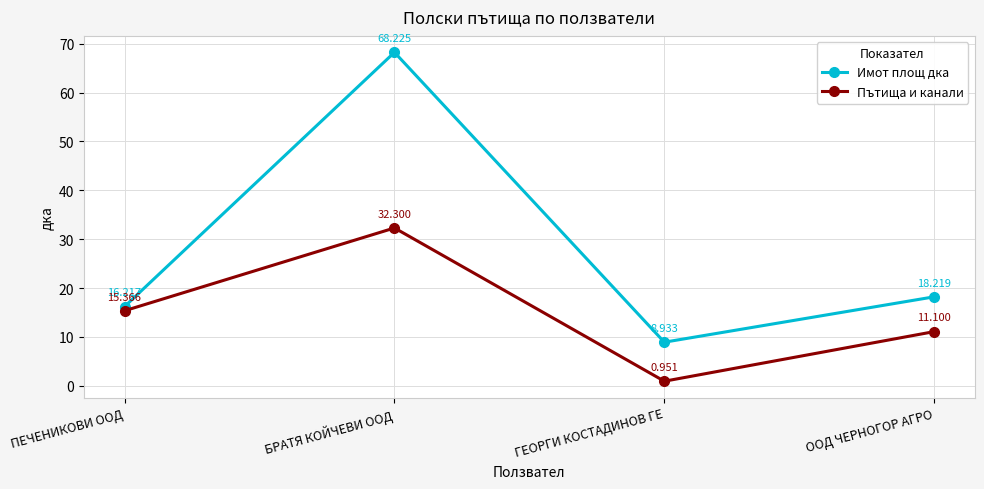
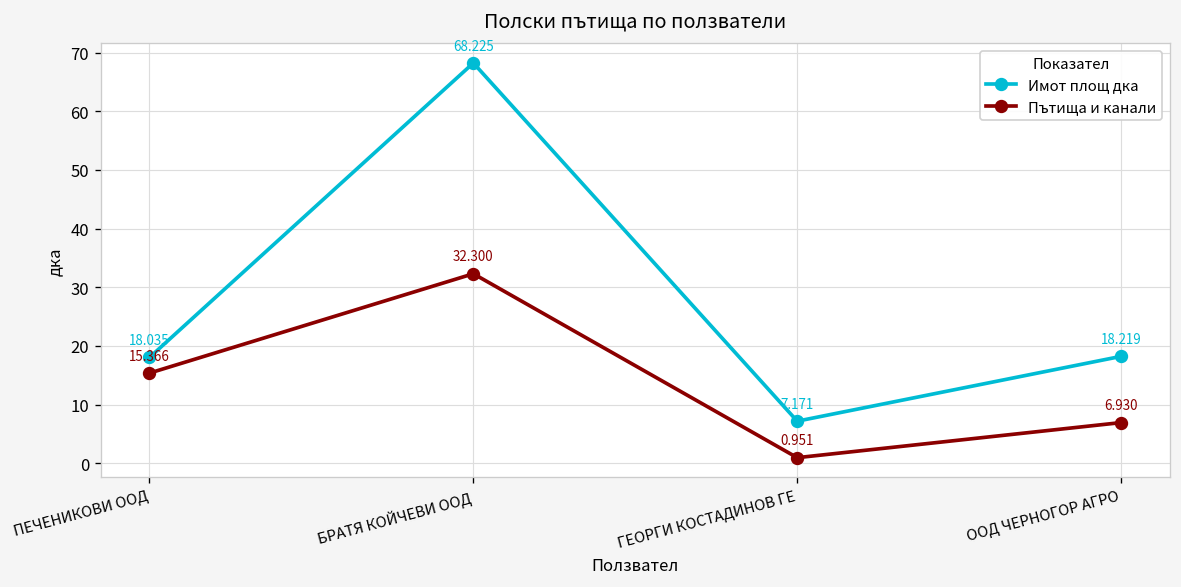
  {
    "Имот площ дка": {
-     "ПЕЧЕНИКОВИ ООД": 16.217,
+     "ПЕЧЕНИКОВИ ООД": 18.035,
      "БРАТЯ КОЙЧЕВИ ООД": 68.225,
-     "ГЕОРГИ КОСТАДИНОВ ГЕ": 8.933,
+     "ГЕОРГИ КОСТАДИНОВ ГЕ": 7.171,
      "ООД ЧЕРНОГОР АГРО": 18.219
    },
    "Пътища и канали": {
      "БРАТЯ КОЙЧЕВИ ООД": 32.300,
      "ГЕОРГИ КОСТАДИНОВ ГЕ": 0.951,
-     "ООД ЧЕРНОГОР АГРО": 11.100
+     "ООД ЧЕРНОГОР АГРО": 6.930
    }
  }
